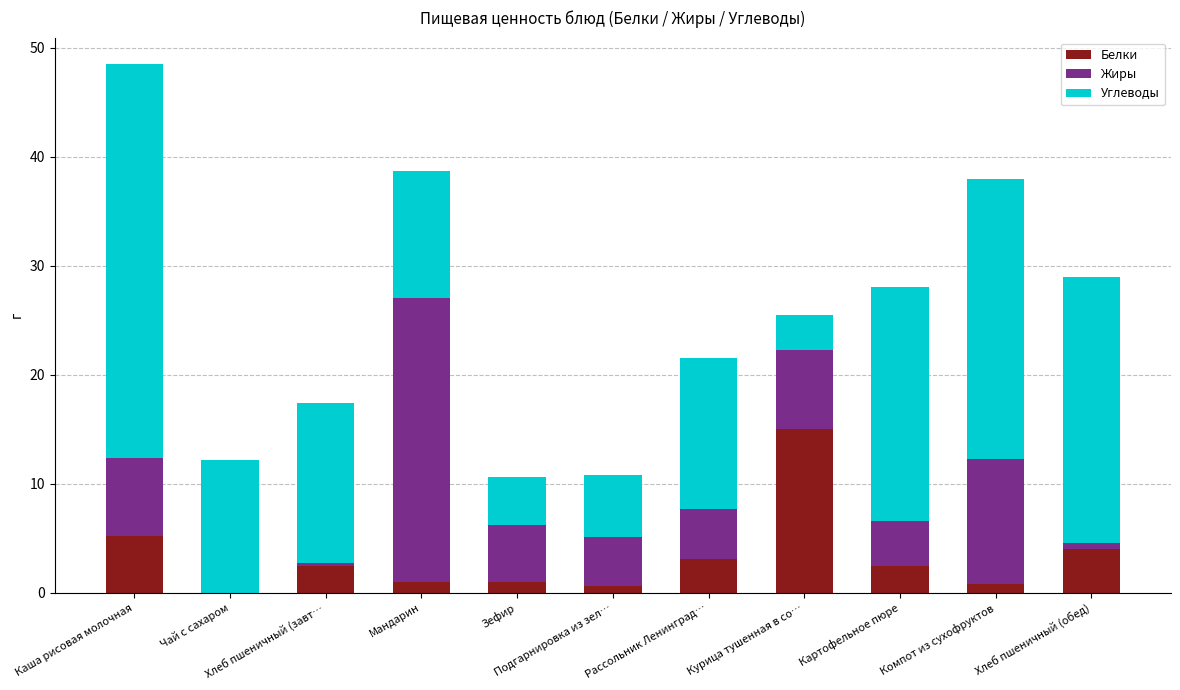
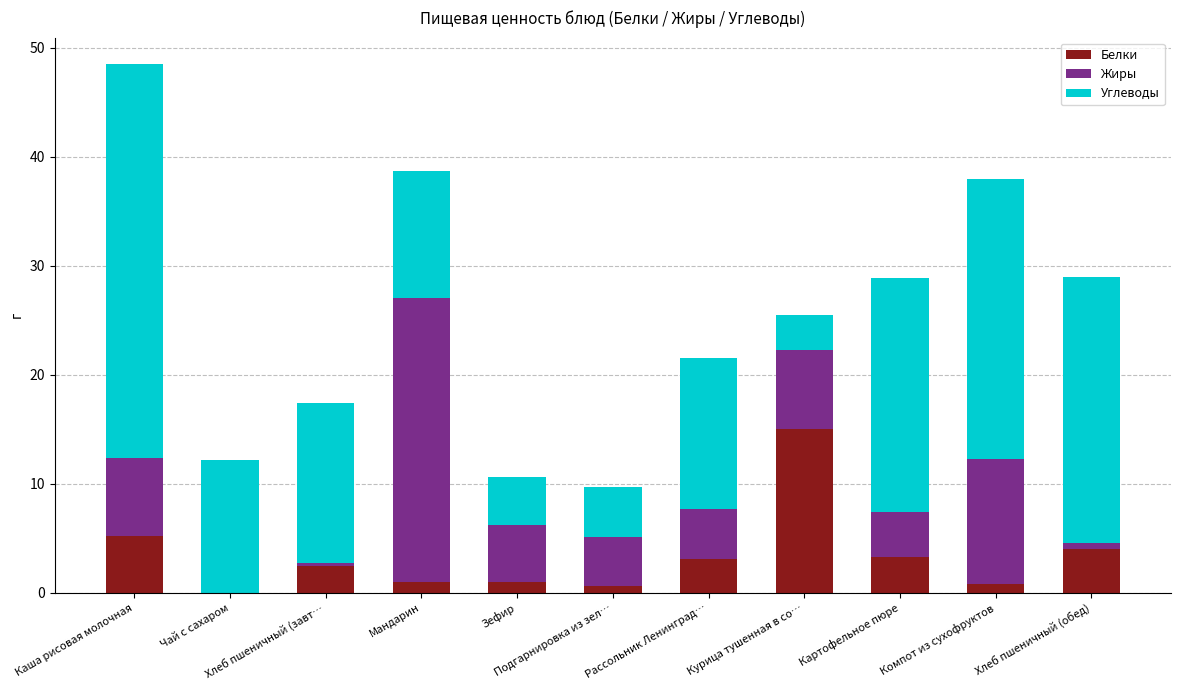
  {
    "Белки": {
      "Каша рисовая молочная": 5.2,
      "Чай с сахаром": 0.0,
      "Хлеб пшеничный (завт…": 2.4,
      "Мандарин": 1.0,
      "Зефир": 1.0,
      "Подгарнировка из зел…": 0.6,
      "Рассольник Ленинград…": 3.1,
      "Курица тушенная в со…": 15.0,
-     "Картофельное пюре": 2.5,
+     "Картофельное пюре": 3.3,
      "Компот из сухофруктов": 0.8,
      "Хлеб пшеничный (обед)": 4.1
    },
    "Жиры": {
      "Каша рисовая молочная": 7.2,
      "Чай с сахаром": 0.0,
      "Хлеб пшеничный (завт…": 0.3,
      "Мандарин": 26.0,
      "Зефир": 5.2,
      "Подгарнировка из зел…": 4.5,
      "Рассольник Ленинград…": 4.7,
      "Курица тушенная в со…": 7.2,
      "Картофельное пюре": 4.1,
      "Компот из сухофруктов": 11.5,
      "Хлеб пшеничный (обед)": 0.5
    },
    "Углеводы": {
      "Каша рисовая молочная": 36.1,
      "Чай с сахаром": 12.2,
      "Хлеб пшеничный (завт…": 14.6,
      "Мандарин": 11.7,
      "Зефир": 4.5,
-     "Подгарнировка из зел…": 5.7,
+     "Подгарнировка из зел…": 4.6,
      "Рассольник Ленинград…": 13.8,
      "Курица тушенная в со…": 3.2,
      "Картофельное пюре": 21.5,
      "Компот из сухофруктов": 25.7,
      "Хлеб пшеничный (обед)": 24.4
    }
  }
